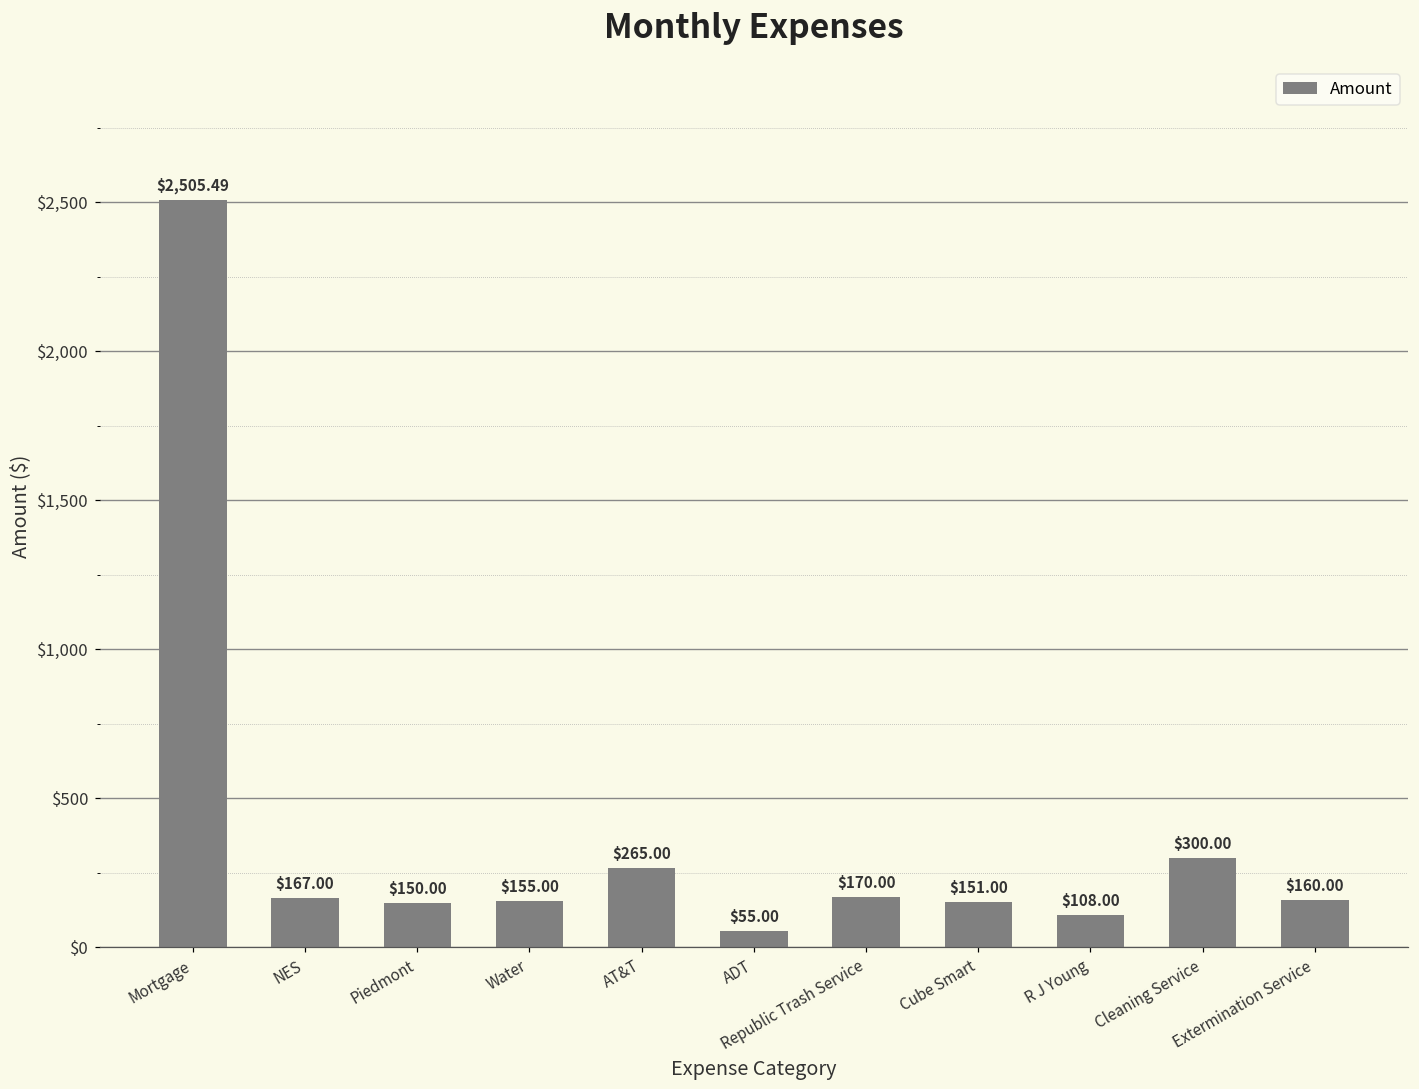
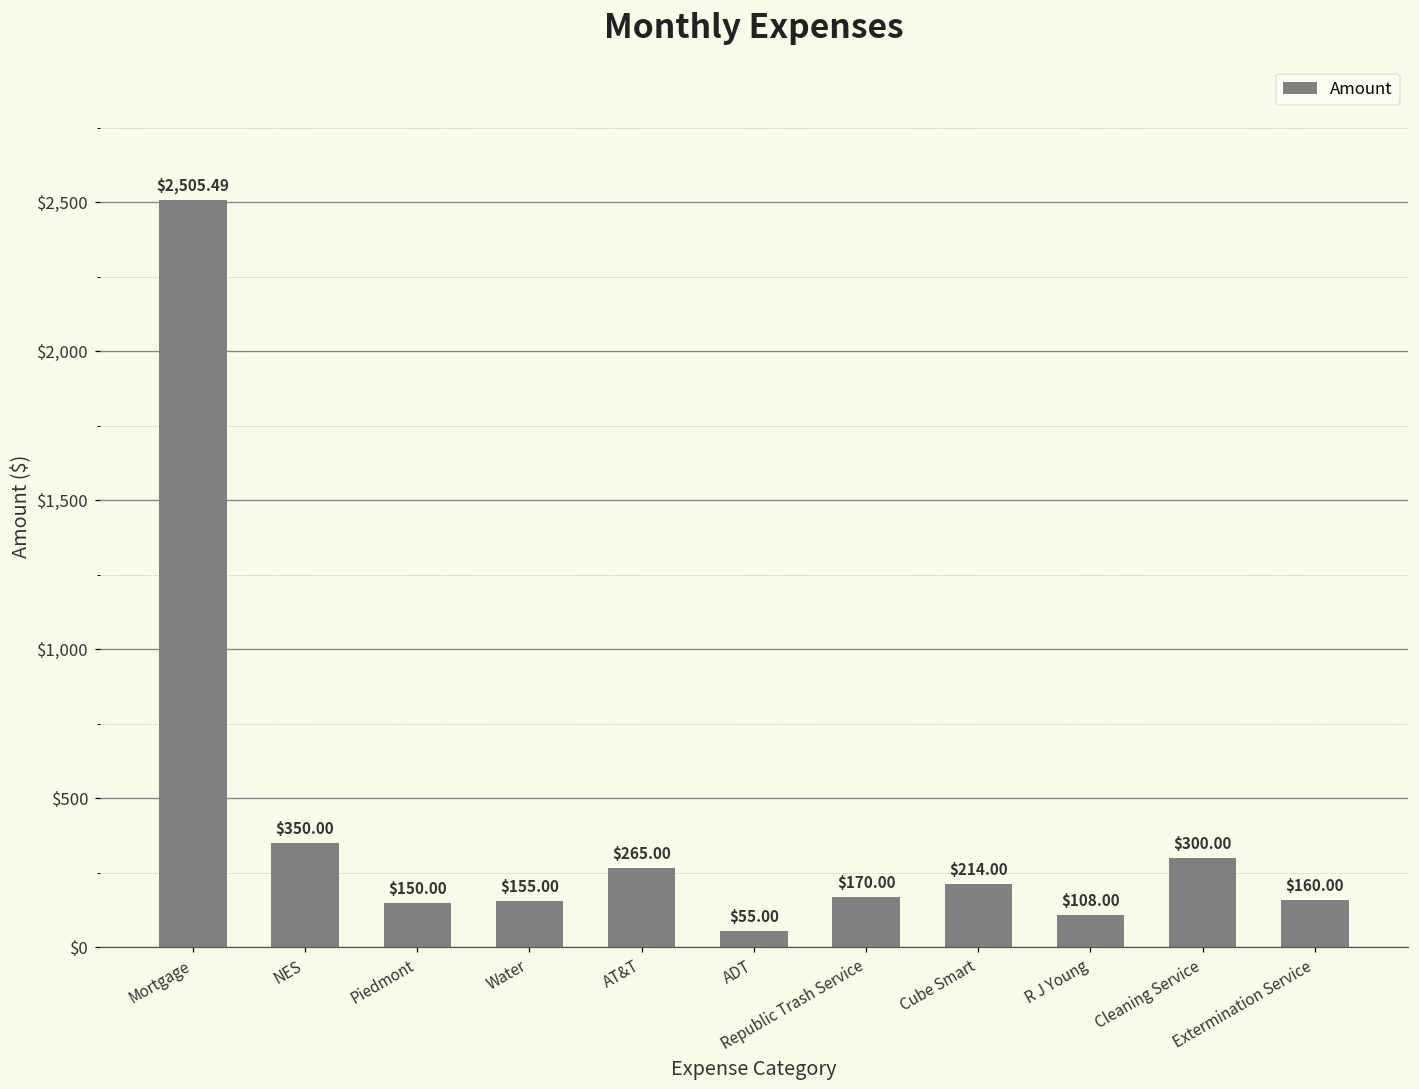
  {
    "Mortgage": "$2,505.49",
-   "NES": "$167.00",
+   "NES": "$350.00",
    "Piedmont": "$150.00",
    "Water": "$155.00",
    "AT&T": "$265.00",
    "ADT": "$55.00",
    "Republic Trash Service": "$170.00",
-   "Cube Smart": "$151.00",
+   "Cube Smart": "$214.00",
    "R J Young": "$108.00",
    "Cleaning Service": "$300.00",
    "Extermination Service": "$160.00"
  }
